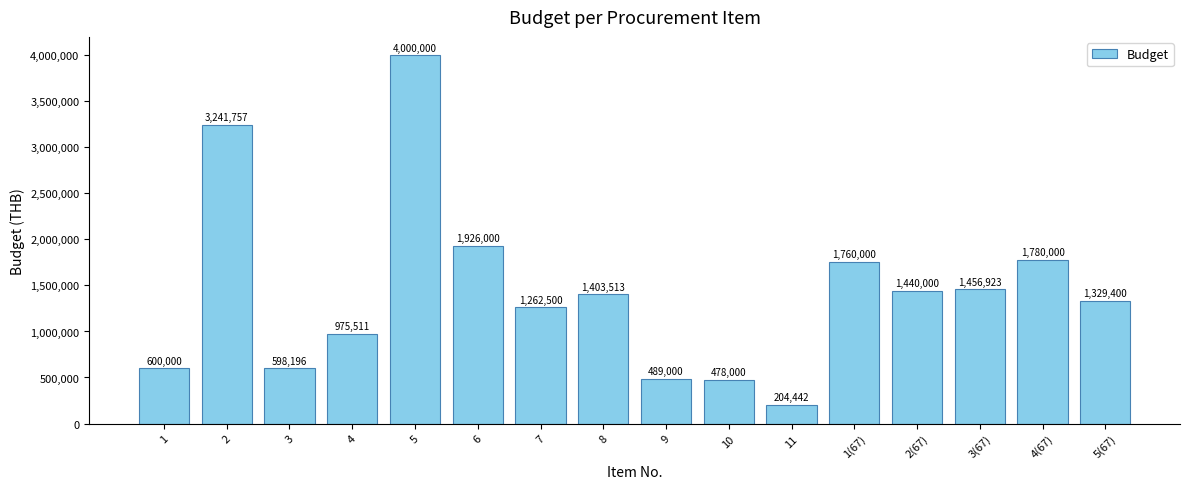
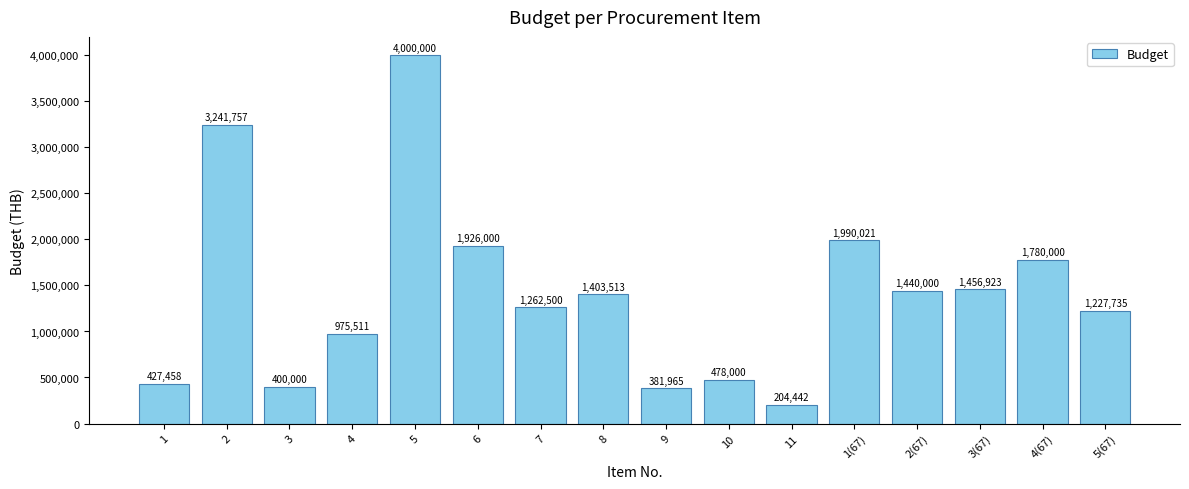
  {
-   "1": "600,000",
+   "1": "427,458",
    "2": "3,241,757",
-   "3": "598,196",
+   "3": "400,000",
    "4": "975,511",
    "5": "4,000,000",
    "6": "1,926,000",
    "7": "1,262,500",
    "8": "1,403,513",
-   "9": "489,000",
+   "9": "381,965",
    "10": "478,000",
    "11": "204,442",
-   "1(67)": "1,760,000",
+   "1(67)": "1,990,021",
    "2(67)": "1,440,000",
    "3(67)": "1,456,923",
    "4(67)": "1,780,000",
-   "5(67)": "1,329,400"
+   "5(67)": "1,227,735"
  }
